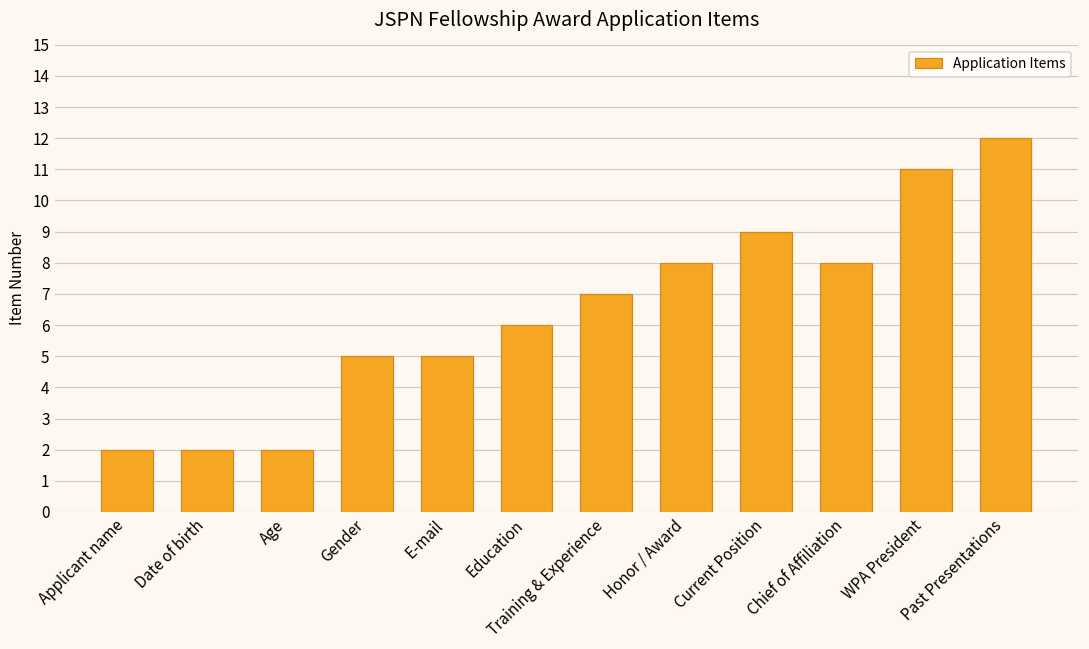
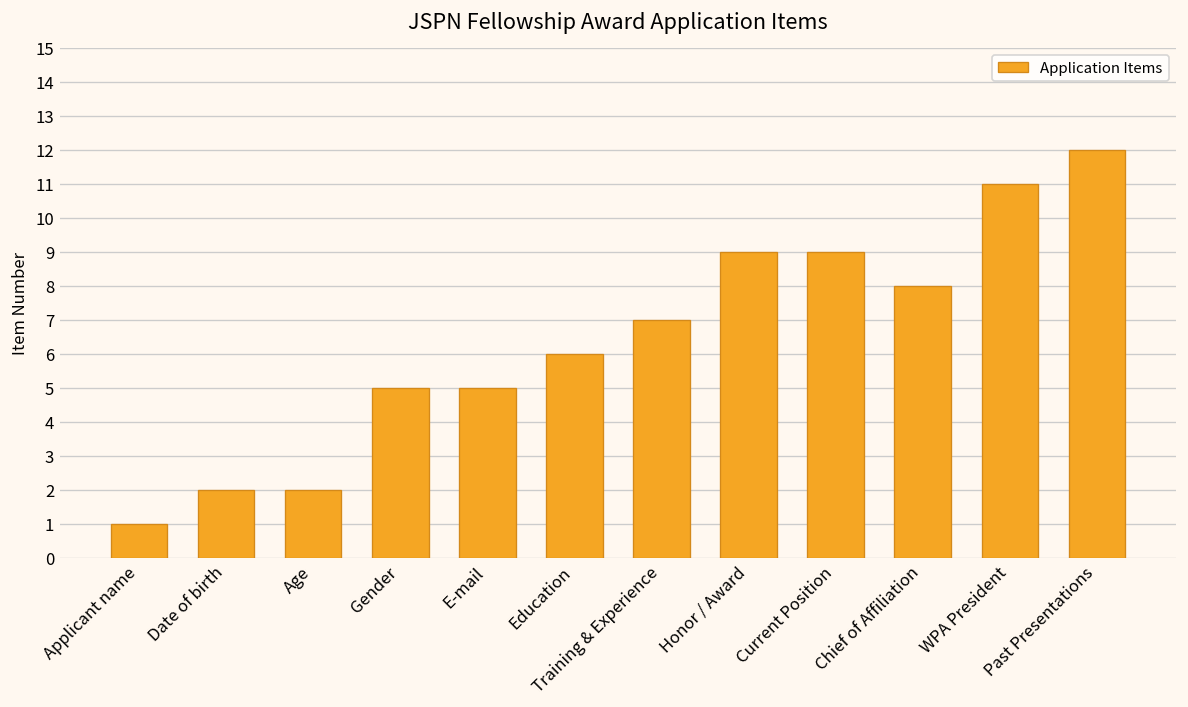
  {
-   "Applicant name": 2,
+   "Applicant name": 1,
    "Date of birth": 2,
    "Age": 2,
    "Gender": 5,
    "E-mail": 5,
    "Education": 6,
    "Training & Experience": 7,
-   "Honor / Award": 8,
+   "Honor / Award": 9,
    "Current Position": 9,
    "Chief of Affiliation": 8,
    "WPA President": 11,
    "Past Presentations": 12
  }
